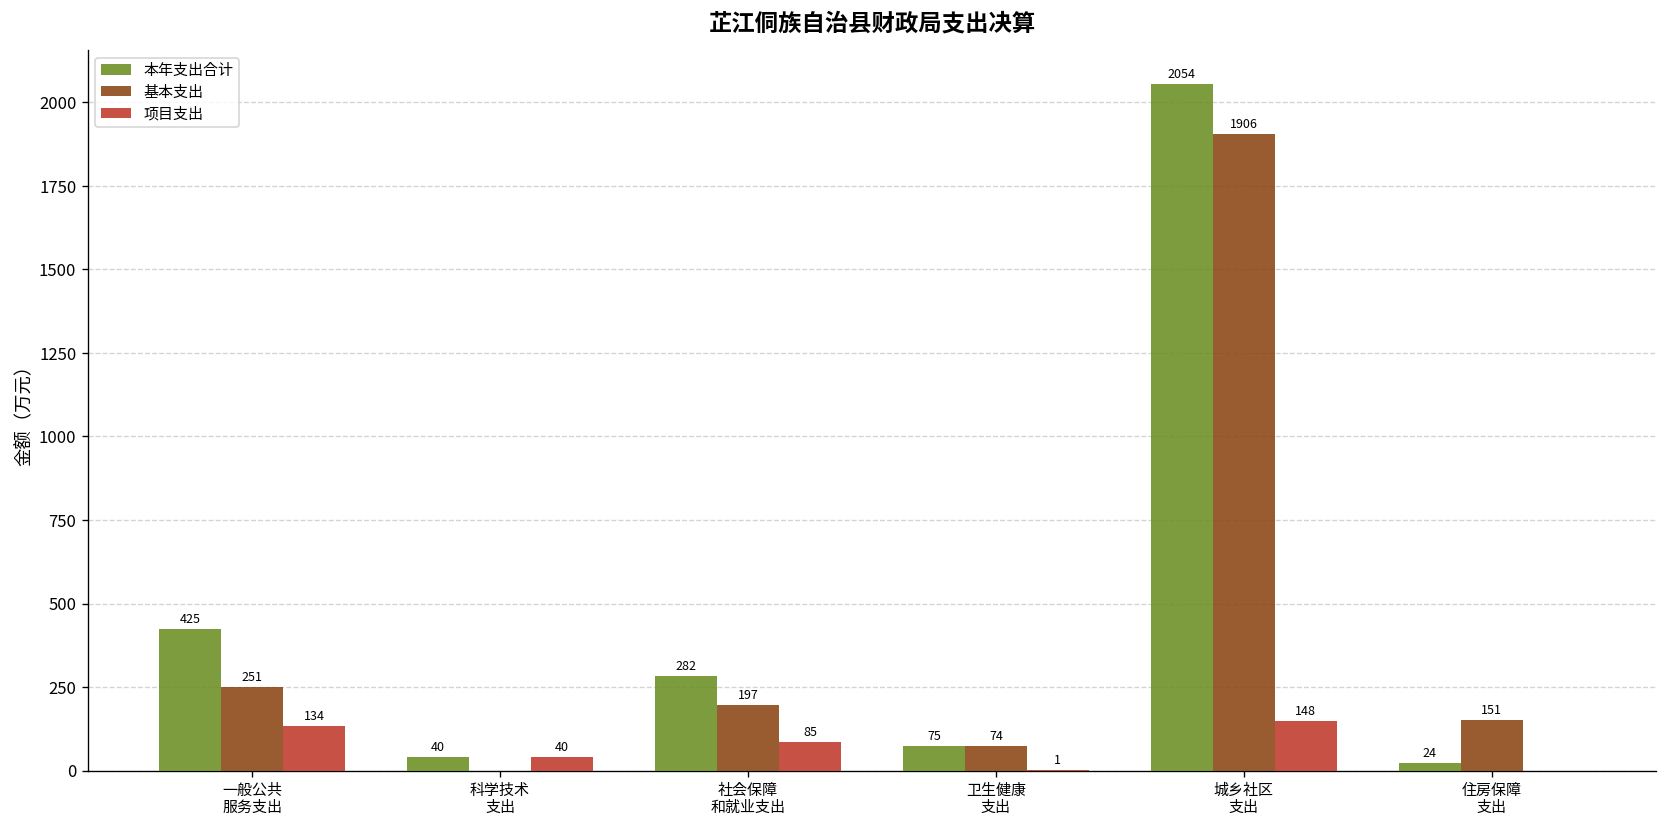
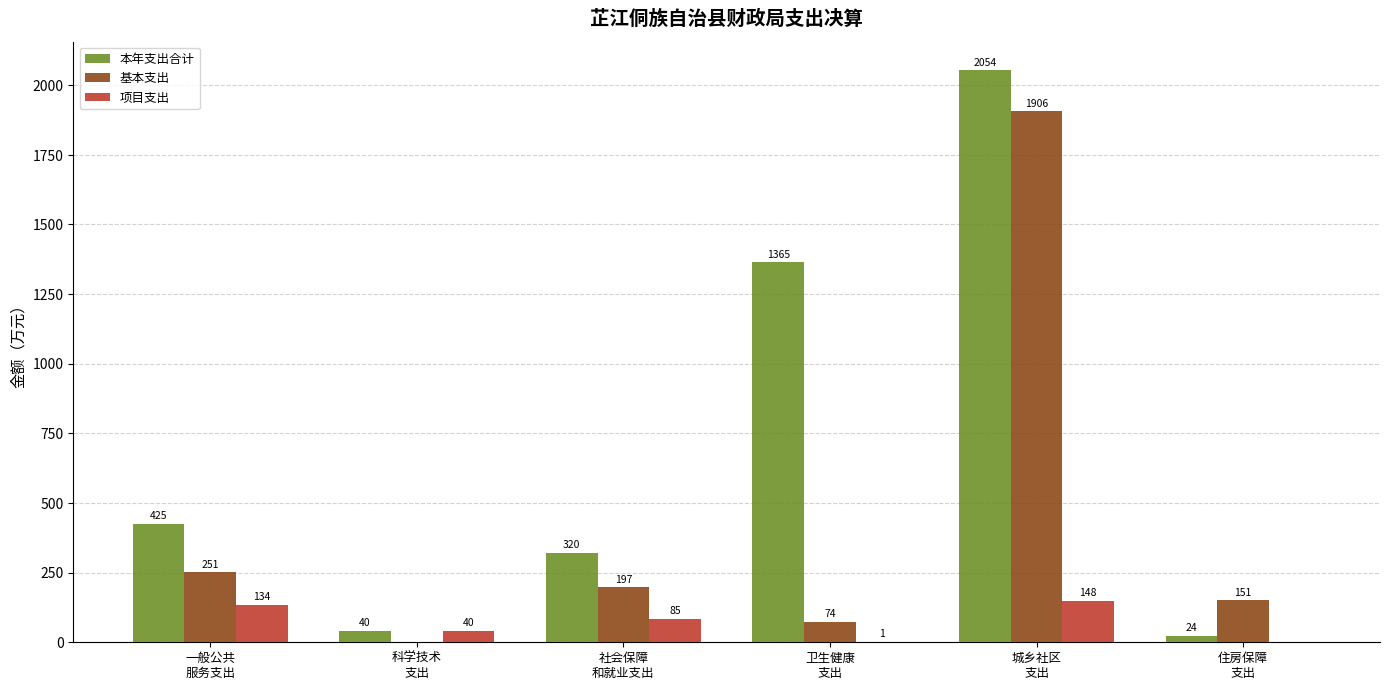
  {
    "本年支出合计": {
      "一般公共 服务支出": 425,
      "科学技术 支出": 40,
-     "社会保障 和就业支出": 282,
-     "卫生健康 支出": 75,
+     "社会保障 和就业支出": 320,
+     "卫生健康 支出": 1365,
      "城乡社区 支出": 2054,
      "住房保障 支出": 24
    }
  }
